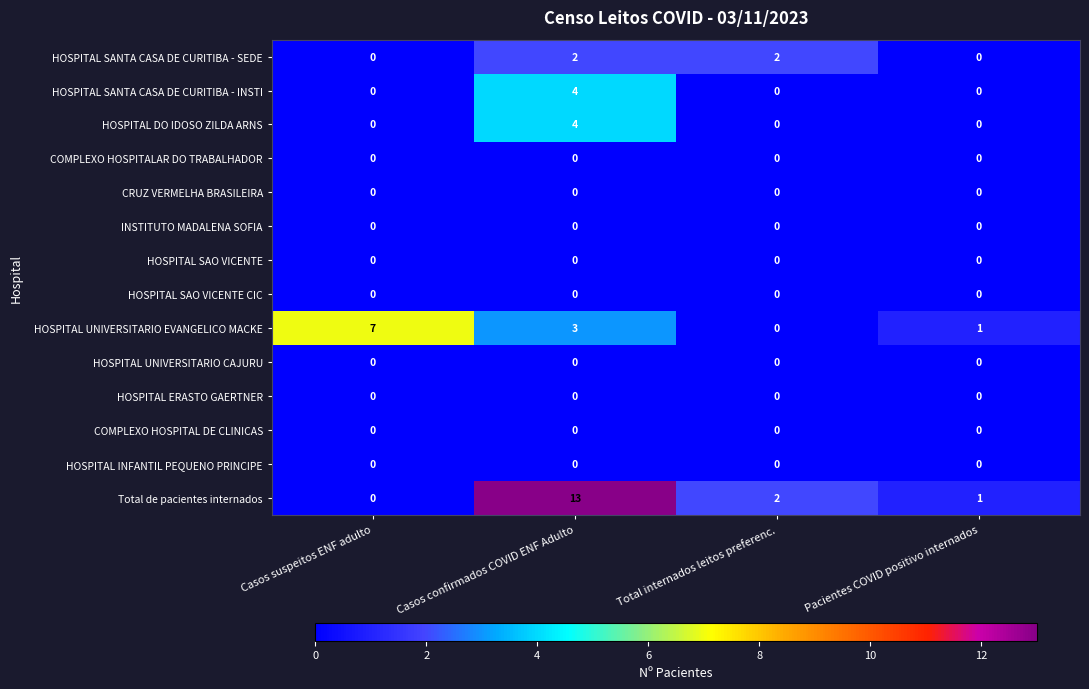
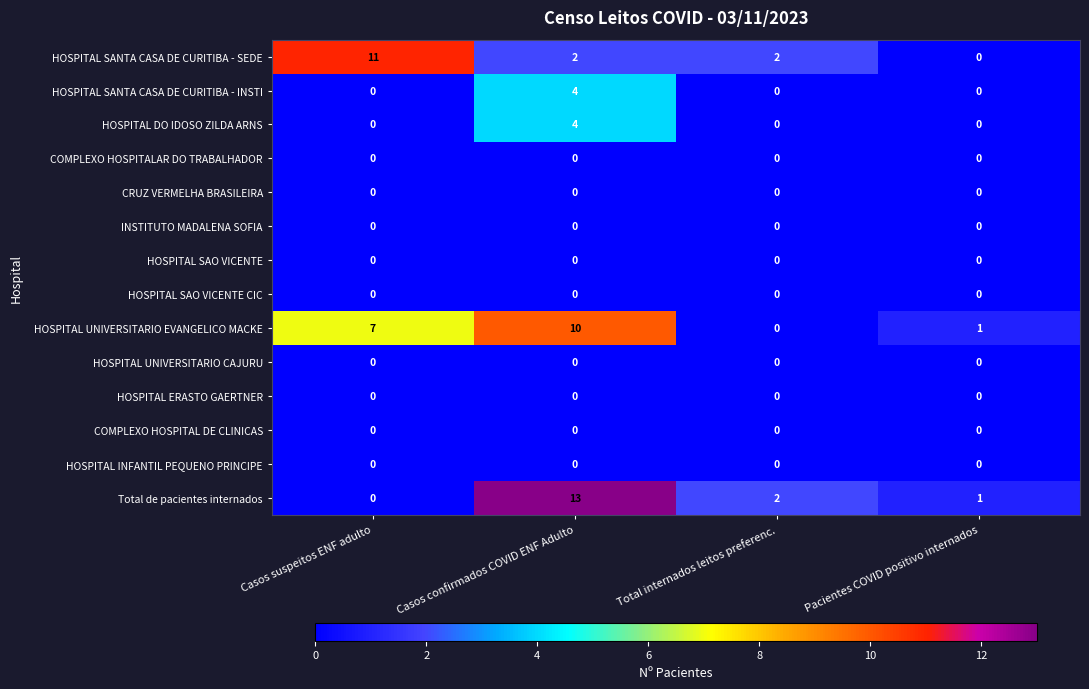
  {
    "HOSPITAL SANTA CASA DE CURITIBA - SEDE": {
-     "Casos suspeitos ENF adulto": 0,
+     "Casos suspeitos ENF adulto": 11,
      "Casos confirmados COVID ENF Adulto": 2,
      "Total internados leitos preferenc.": 2,
      "Pacientes COVID positivo internados": 0
    },
    "HOSPITAL SANTA CASA DE CURITIBA - INSTI": {
      "Casos suspeitos ENF adulto": 0,
      "Casos confirmados COVID ENF Adulto": 4,
      "Total internados leitos preferenc.": 0,
      "Pacientes COVID positivo internados": 0
    },
    "HOSPITAL DO IDOSO ZILDA ARNS": {
      "Casos suspeitos ENF adulto": 0,
      "Casos confirmados COVID ENF Adulto": 4,
      "Total internados leitos preferenc.": 0,
      "Pacientes COVID positivo internados": 0
    },
    "COMPLEXO HOSPITALAR DO TRABALHADOR": {
      "Casos suspeitos ENF adulto": 0,
      "Casos confirmados COVID ENF Adulto": 0,
      "Total internados leitos preferenc.": 0,
      "Pacientes COVID positivo internados": 0
    },
    "CRUZ VERMELHA BRASILEIRA": {
      "Casos suspeitos ENF adulto": 0,
      "Casos confirmados COVID ENF Adulto": 0,
      "Total internados leitos preferenc.": 0,
      "Pacientes COVID positivo internados": 0
    },
    "INSTITUTO MADALENA SOFIA": {
      "Casos suspeitos ENF adulto": 0,
      "Casos confirmados COVID ENF Adulto": 0,
      "Total internados leitos preferenc.": 0,
      "Pacientes COVID positivo internados": 0
    },
    "HOSPITAL SAO VICENTE": {
      "Casos suspeitos ENF adulto": 0,
      "Casos confirmados COVID ENF Adulto": 0,
      "Total internados leitos preferenc.": 0,
      "Pacientes COVID positivo internados": 0
    },
    "HOSPITAL SAO VICENTE CIC": {
      "Casos suspeitos ENF adulto": 0,
      "Casos confirmados COVID ENF Adulto": 0,
      "Total internados leitos preferenc.": 0,
      "Pacientes COVID positivo internados": 0
    },
    "HOSPITAL UNIVERSITARIO EVANGELICO MACKE": {
      "Casos suspeitos ENF adulto": 7,
-     "Casos confirmados COVID ENF Adulto": 3,
+     "Casos confirmados COVID ENF Adulto": 10,
      "Total internados leitos preferenc.": 0,
      "Pacientes COVID positivo internados": 1
    },
    "HOSPITAL UNIVERSITARIO CAJURU": {
      "Casos suspeitos ENF adulto": 0,
      "Casos confirmados COVID ENF Adulto": 0,
      "Total internados leitos preferenc.": 0,
      "Pacientes COVID positivo internados": 0
    },
    "HOSPITAL ERASTO GAERTNER": {
      "Casos suspeitos ENF adulto": 0,
      "Casos confirmados COVID ENF Adulto": 0,
      "Total internados leitos preferenc.": 0,
      "Pacientes COVID positivo internados": 0
    },
    "COMPLEXO HOSPITAL DE CLINICAS": {
      "Casos suspeitos ENF adulto": 0,
      "Casos confirmados COVID ENF Adulto": 0,
      "Total internados leitos preferenc.": 0,
      "Pacientes COVID positivo internados": 0
    },
    "HOSPITAL INFANTIL PEQUENO PRINCIPE": {
      "Casos suspeitos ENF adulto": 0,
      "Casos confirmados COVID ENF Adulto": 0,
      "Total internados leitos preferenc.": 0,
      "Pacientes COVID positivo internados": 0
    },
    "Total de pacientes internados": {
      "Casos suspeitos ENF adulto": 0,
      "Casos confirmados COVID ENF Adulto": 13,
      "Total internados leitos preferenc.": 2,
      "Pacientes COVID positivo internados": 1
    }
  }
